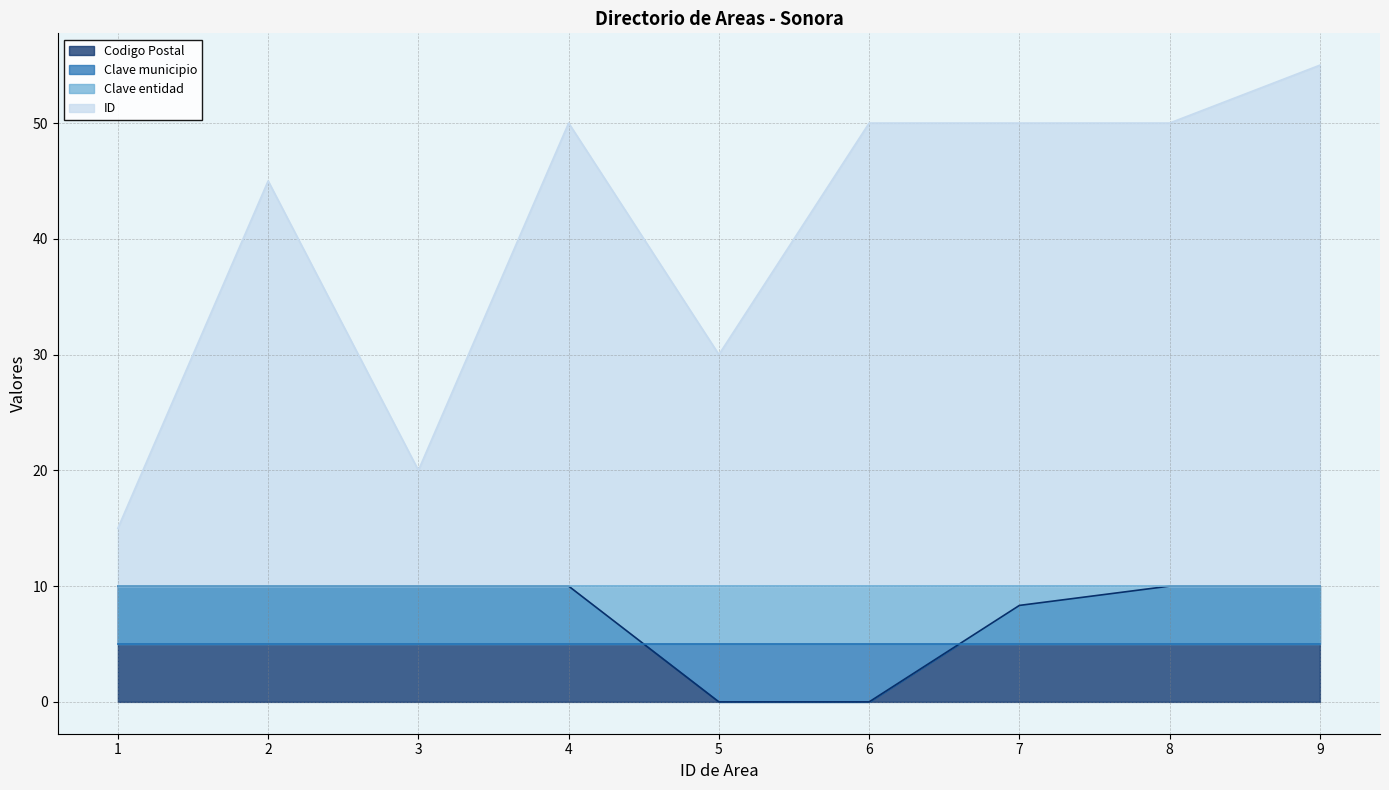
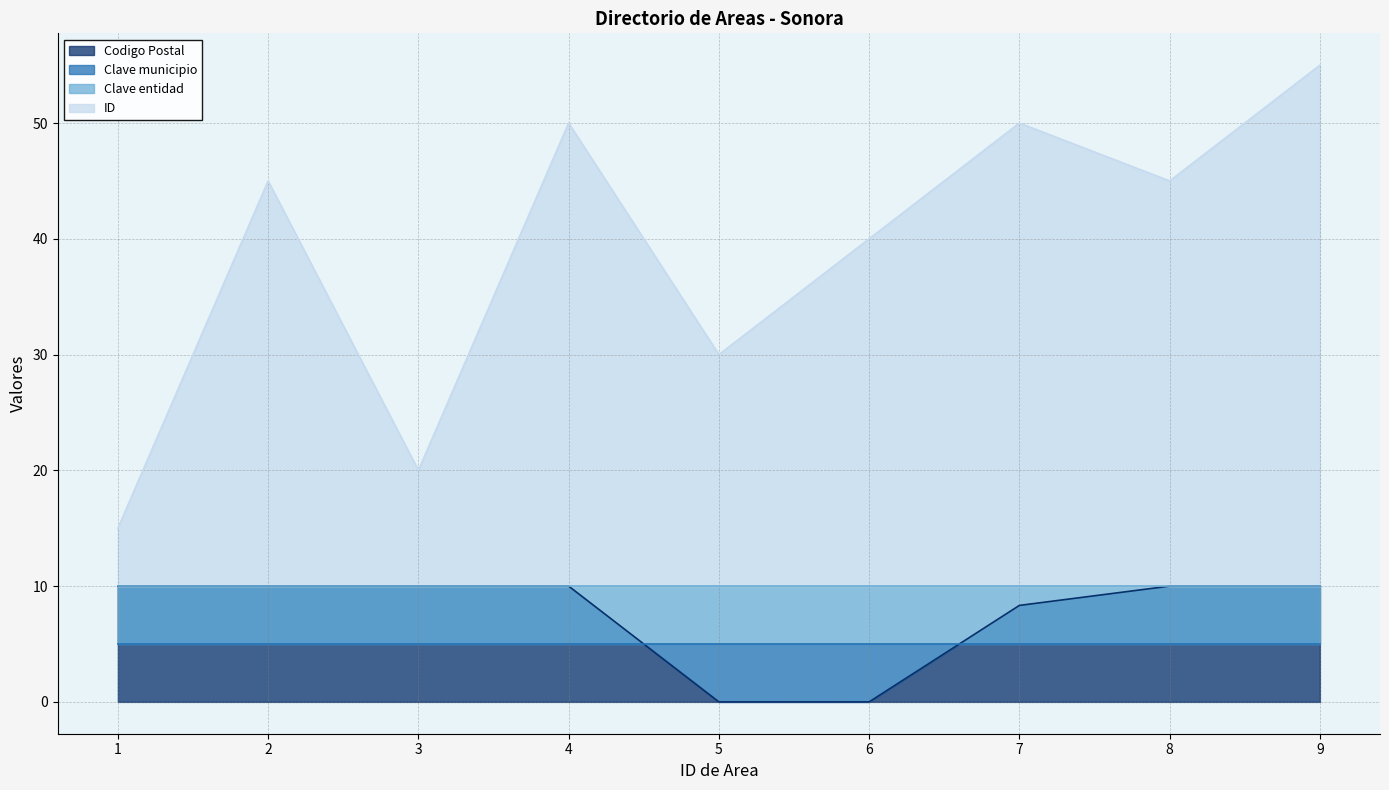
  {
    "Codigo Postal": {
      "5": 0.0,
      "6": 0.0
    },
    "Clave entidad": {
      "5": 10.0,
      "6": 10.0,
      "7": 10.0
    },
    "ID": {
      "1": 15.0,
      "2": 45.0,
      "3": 20.0,
      "4": 50.0,
      "5": 30.0,
-     "6": 50.0,
+     "6": 40.0,
      "7": 50.0,
-     "8": 50.0,
+     "8": 45.0,
      "9": 55.0
    }
  }
